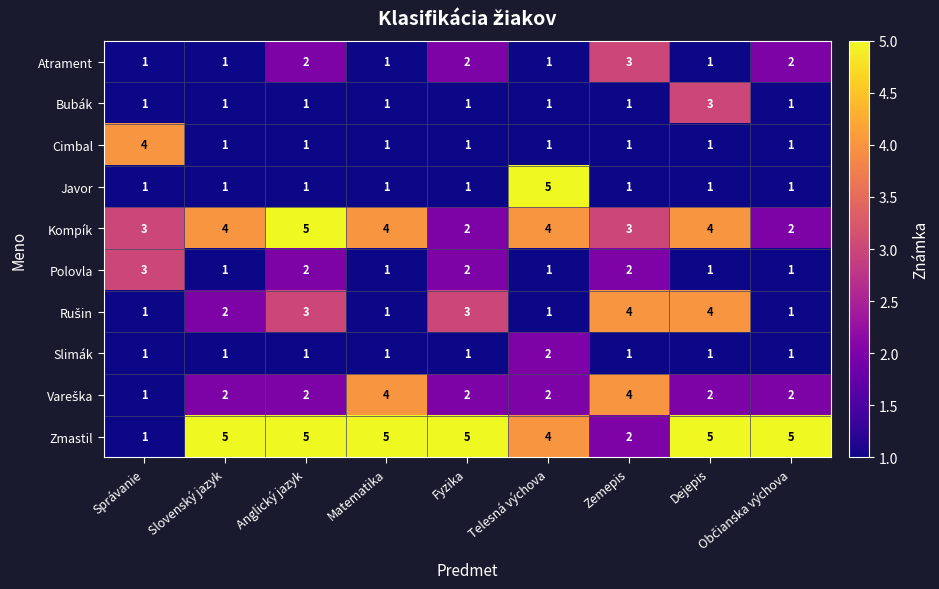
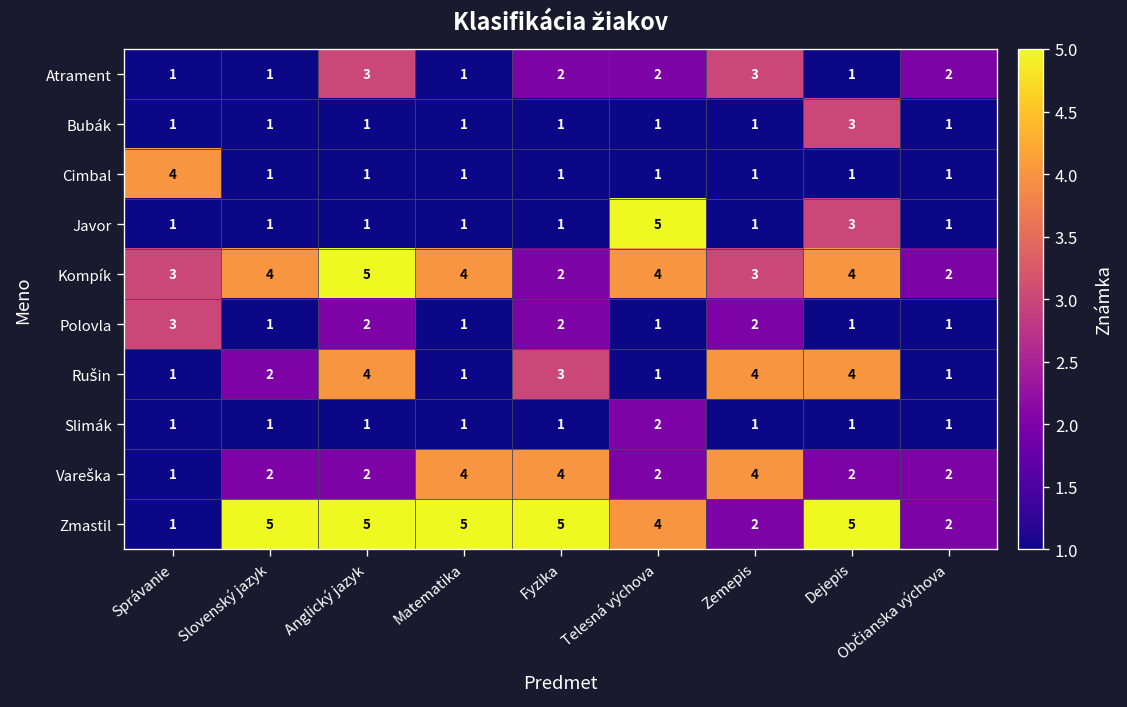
  {
    "Atrament": {
      "Správanie": 1,
      "Slovenský jazyk": 1,
-     "Anglický jazyk": 2,
+     "Anglický jazyk": 3,
      "Matematika": 1,
      "Fyzika": 2,
-     "Telesná výchova": 1,
+     "Telesná výchova": 2,
      "Zemepis": 3,
      "Dejepis": 1,
      "Občianska výchova": 2
    },
    "Bubák": {
      "Správanie": 1,
      "Slovenský jazyk": 1,
      "Anglický jazyk": 1,
      "Matematika": 1,
      "Fyzika": 1,
      "Telesná výchova": 1,
      "Zemepis": 1,
      "Dejepis": 3,
      "Občianska výchova": 1
    },
    "Cimbal": {
      "Správanie": 4,
      "Slovenský jazyk": 1,
      "Anglický jazyk": 1,
      "Matematika": 1,
      "Fyzika": 1,
      "Telesná výchova": 1,
      "Zemepis": 1,
      "Dejepis": 1,
      "Občianska výchova": 1
    },
    "Javor": {
      "Správanie": 1,
      "Slovenský jazyk": 1,
      "Anglický jazyk": 1,
      "Matematika": 1,
      "Fyzika": 1,
      "Telesná výchova": 5,
      "Zemepis": 1,
-     "Dejepis": 1,
+     "Dejepis": 3,
      "Občianska výchova": 1
    },
    "Kompík": {
      "Správanie": 3,
      "Slovenský jazyk": 4,
      "Anglický jazyk": 5,
      "Matematika": 4,
      "Fyzika": 2,
      "Telesná výchova": 4,
      "Zemepis": 3,
      "Dejepis": 4,
      "Občianska výchova": 2
    },
    "Polovla": {
      "Správanie": 3,
      "Slovenský jazyk": 1,
      "Anglický jazyk": 2,
      "Matematika": 1,
      "Fyzika": 2,
      "Telesná výchova": 1,
      "Zemepis": 2,
      "Dejepis": 1,
      "Občianska výchova": 1
    },
    "Rušin": {
      "Správanie": 1,
      "Slovenský jazyk": 2,
-     "Anglický jazyk": 3,
+     "Anglický jazyk": 4,
      "Matematika": 1,
      "Fyzika": 3,
      "Telesná výchova": 1,
      "Zemepis": 4,
      "Dejepis": 4,
      "Občianska výchova": 1
    },
    "Slimák": {
      "Správanie": 1,
      "Slovenský jazyk": 1,
      "Anglický jazyk": 1,
      "Matematika": 1,
      "Fyzika": 1,
      "Telesná výchova": 2,
      "Zemepis": 1,
      "Dejepis": 1,
      "Občianska výchova": 1
    },
    "Vareška": {
      "Správanie": 1,
      "Slovenský jazyk": 2,
      "Anglický jazyk": 2,
      "Matematika": 4,
-     "Fyzika": 2,
+     "Fyzika": 4,
      "Telesná výchova": 2,
      "Zemepis": 4,
      "Dejepis": 2,
      "Občianska výchova": 2
    },
    "Zmastil": {
      "Správanie": 1,
      "Slovenský jazyk": 5,
      "Anglický jazyk": 5,
      "Matematika": 5,
      "Fyzika": 5,
      "Telesná výchova": 4,
      "Zemepis": 2,
      "Dejepis": 5,
-     "Občianska výchova": 5
+     "Občianska výchova": 2
    }
  }
